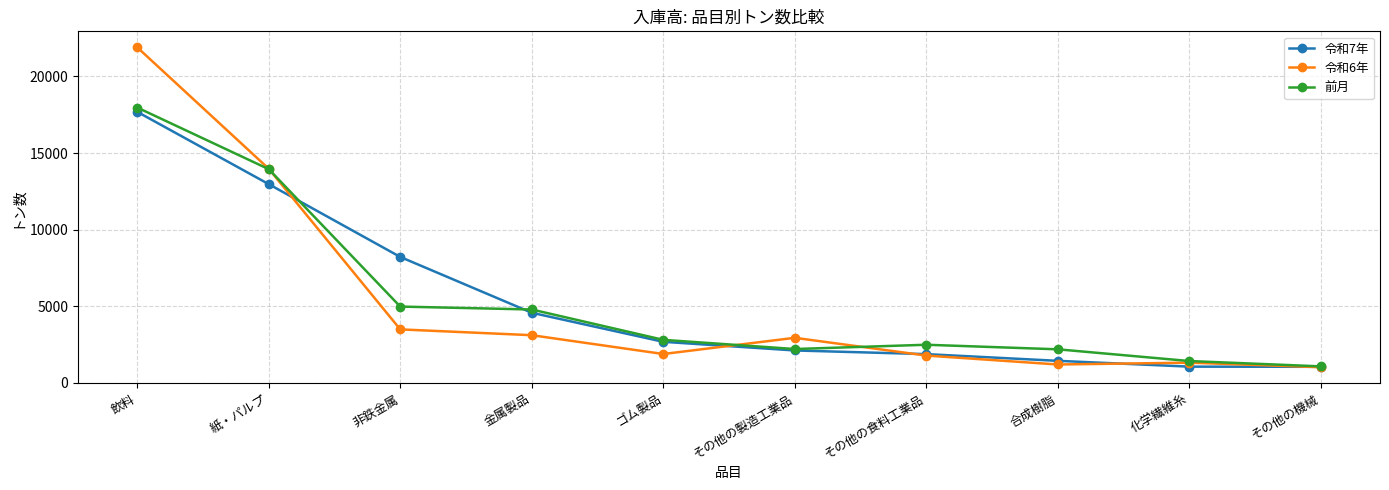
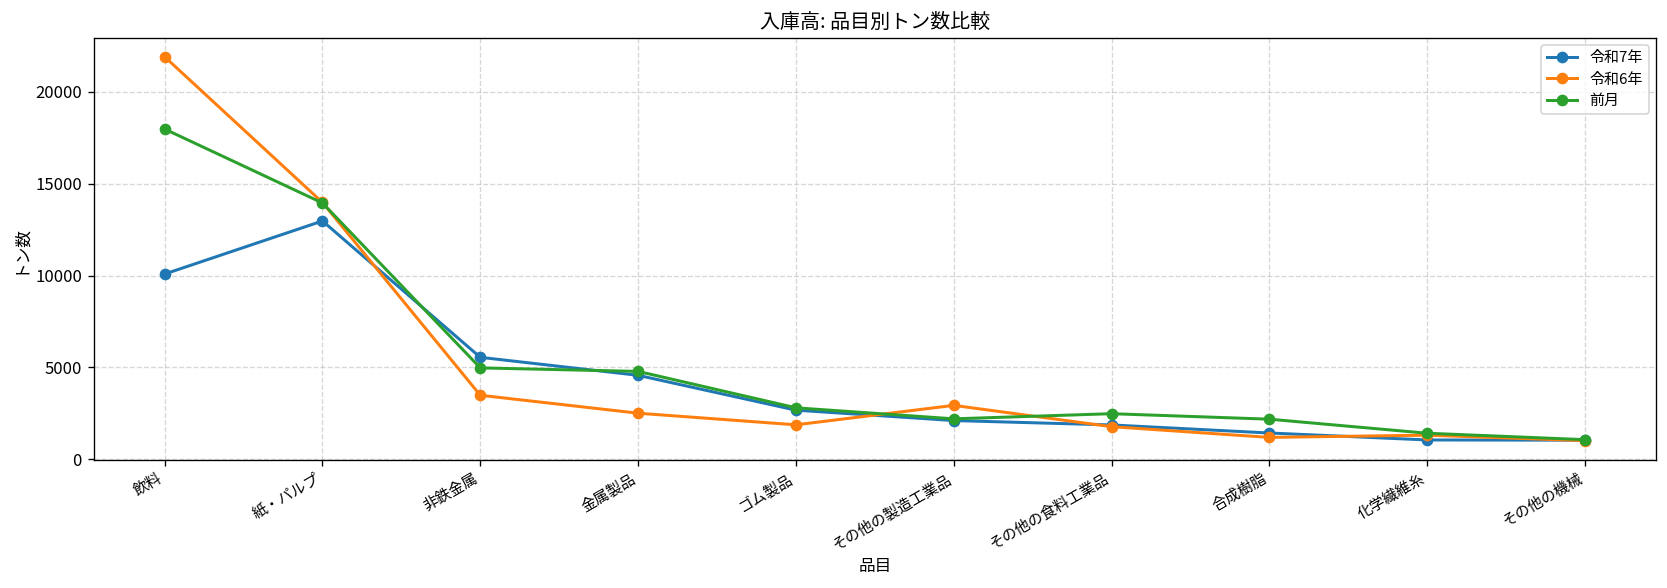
  {
    "令和7年": {
-     "飲料": 17700,
+     "飲料": 10100,
      "紙・パルプ": 13000,
-     "非鉄金属": 8200,
+     "非鉄金属": 5600,
      "金属製品": 4600,
      "合成樹脂": 1400,
      "化学繊維糸": 1100
    },
    "令和6年": {
      "飲料": 21900,
      "非鉄金属": 3500,
-     "金属製品": 3100,
+     "金属製品": 2500,
      "ゴム製品": 1900,
      "その他の製造工業品": 2900,
      "合成樹脂": 1200
    },
    "前月": {
      "飲料": 18000,
      "非鉄金属": 5000,
      "金属製品": 4800,
      "その他の食料工業品": 2500,
      "合成樹脂": 2200
    }
  }
